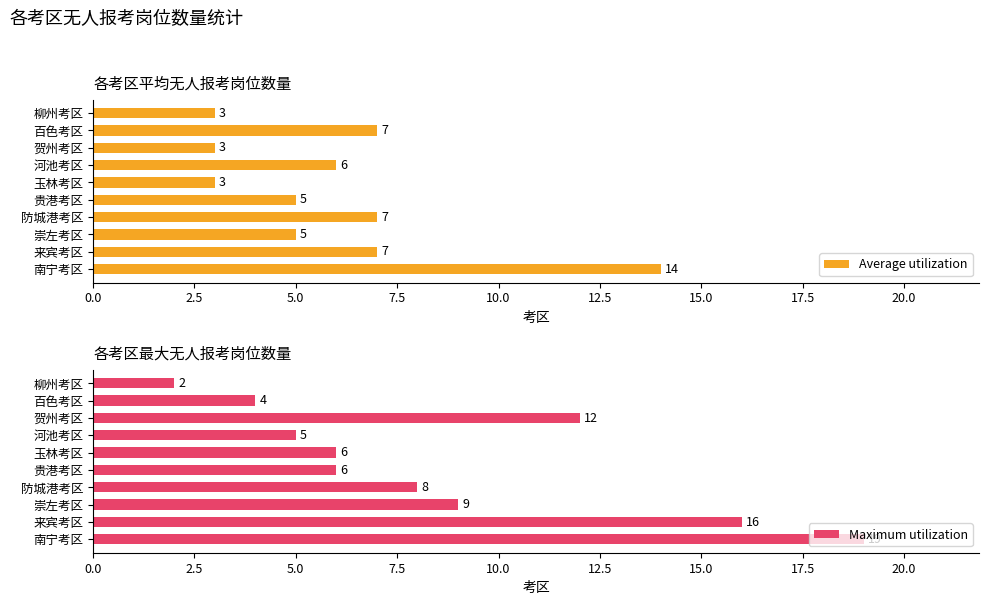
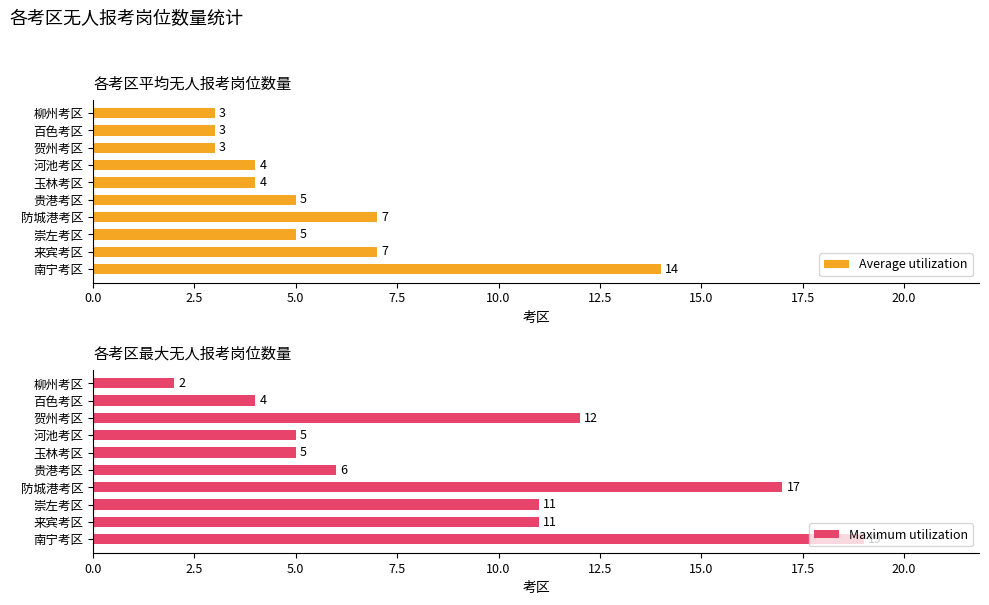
  {
    "各考区平均无人报考岗位数量": {
      "柳州考区": 3,
-     "百色考区": 7,
+     "百色考区": 3,
      "贺州考区": 3,
-     "河池考区": 6,
-     "玉林考区": 3,
+     "河池考区": 4,
+     "玉林考区": 4,
      "贵港考区": 5,
      "防城港考区": 7,
      "崇左考区": 5,
      "来宾考区": 7,
      "南宁考区": 14
    },
    "各考区最大无人报考岗位数量": {
      "柳州考区": 2,
      "百色考区": 4,
      "贺州考区": 12,
      "河池考区": 5,
-     "玉林考区": 6,
+     "玉林考区": 5,
      "贵港考区": 6,
-     "防城港考区": 8,
-     "崇左考区": 9,
-     "来宾考区": 16
+     "防城港考区": 17,
+     "崇左考区": 11,
+     "来宾考区": 11
    }
  }
